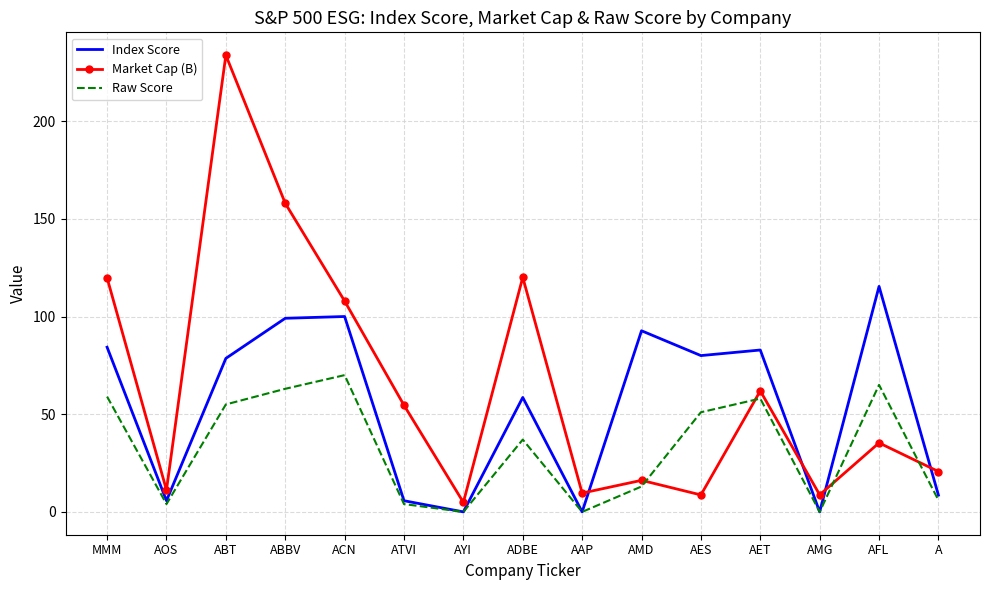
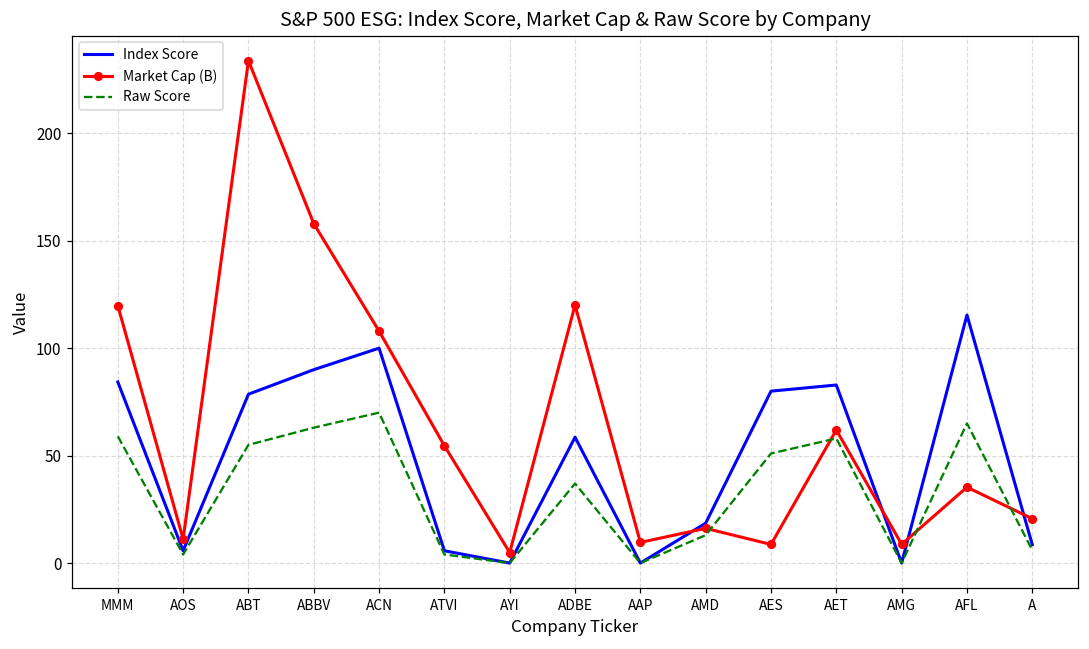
  {
    "Index Score": {
      "MMM": 84,
      "AOS": 6,
      "ABT": 79,
-     "ABBV": 99,
+     "ABBV": 90,
      "ACN": 100,
      "ATVI": 6,
      "ADBE": 59,
-     "AMD": 93,
+     "AMD": 19,
      "AES": 80,
      "AET": 83,
      "AFL": 115,
      "A": 9
    },
    "Market Cap (B)": {
      "MMM": 120,
      "AOS": 11,
      "ABT": 234,
      "ABBV": 158,
      "ACN": 108,
      "ATVI": 55,
      "AYI": 5,
      "ADBE": 120,
      "AAP": 10,
      "AMD": 16,
      "AES": 9,
      "AET": 62,
      "AMG": 9,
      "AFL": 35,
      "A": 21
    },
    "Raw Score": {
      "MMM": 59,
      "AOS": 4,
      "ABT": 55,
      "ABBV": 63,
      "ACN": 70,
      "ATVI": 4,
      "ADBE": 37,
      "AMD": 13,
      "AES": 51,
      "AET": 58,
      "AFL": 65,
      "A": 6
    }
  }
